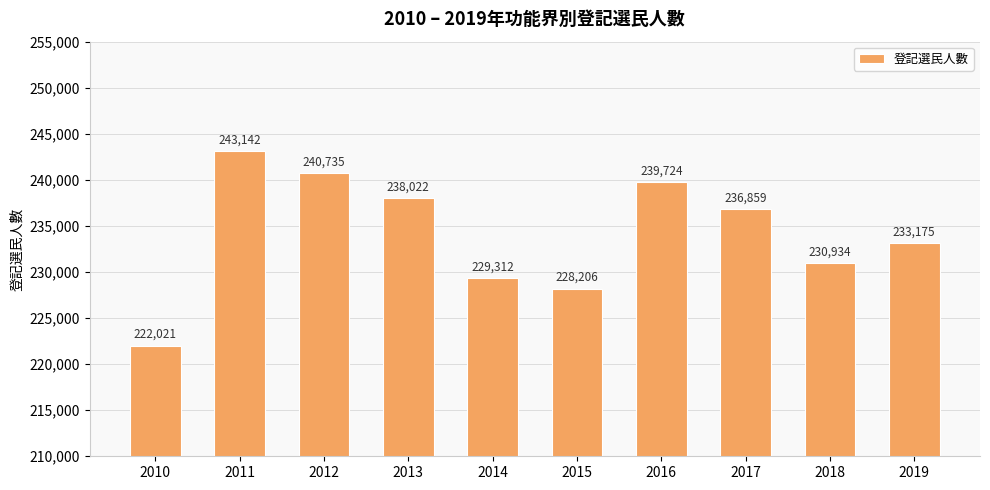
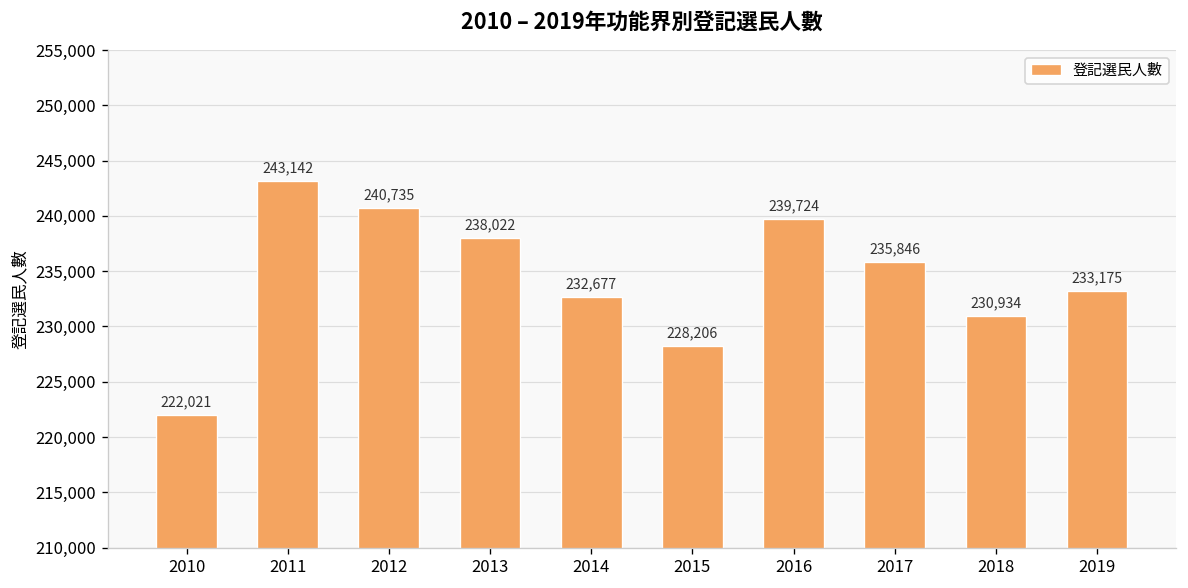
  {
    "2010": "222,021",
    "2011": "243,142",
    "2012": "240,735",
    "2013": "238,022",
-   "2014": "229,312",
+   "2014": "232,677",
    "2015": "228,206",
    "2016": "239,724",
-   "2017": "236,859",
+   "2017": "235,846",
    "2018": "230,934",
    "2019": "233,175"
  }
